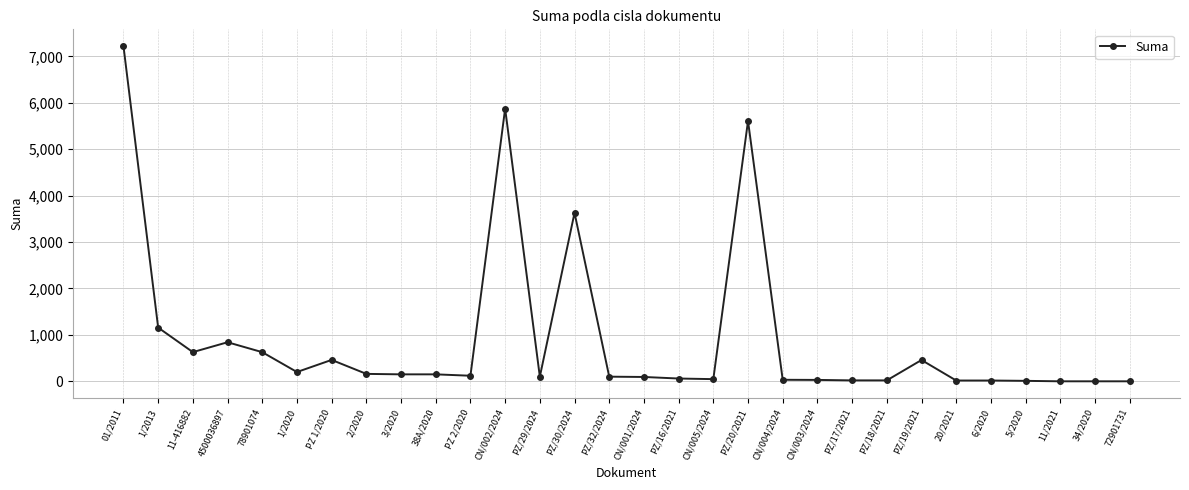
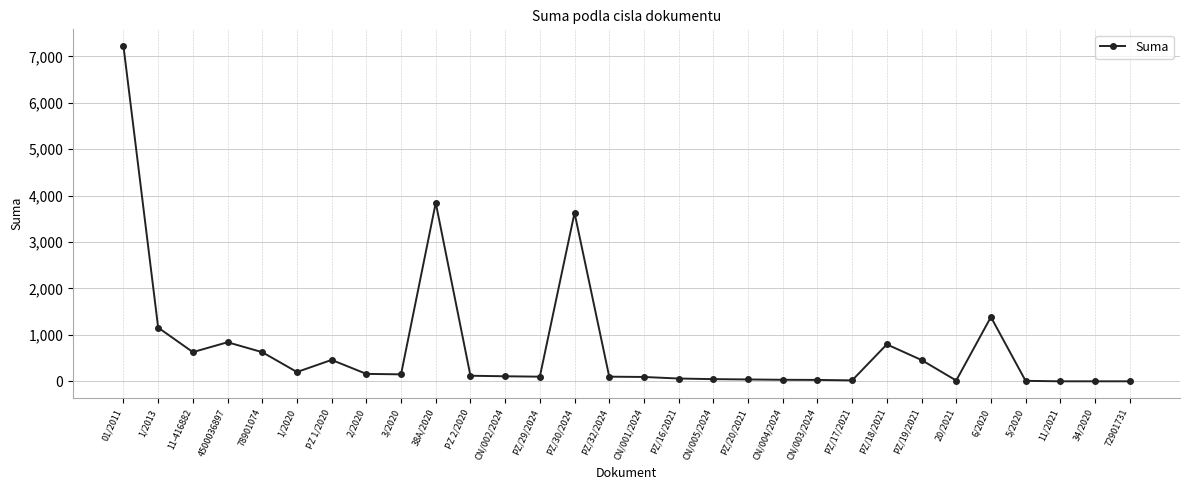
  {
    "01/2011": "7,200",
    "1/2013": "1,200",
    "11-416882": "600",
    "4500036897": "800",
    "78901074": "600",
    "1/2020": "200",
    "PZ 1/2020": "500",
    "2/2020": "200",
    "3/2020": "200",
-   "38A/2020": "200",
+   "38A/2020": "3,800",
    "PZ 2/2020": "100",
-   "CN/002/2024": "5,900",
+   "CN/002/2024": "100",
    "PZ/29/2024": "100",
    "PZ/30/2024": "3,600",
    "PZ/32/2024": "100",
    "CN/001/2024": "100",
    "PZ/16/2021": "100",
    "CN/005/2024": "0",
-   "PZ/20/2021": "5,600",
+   "PZ/20/2021": "0",
    "CN/004/2024": "0",
    "CN/003/2024": "0",
    "PZ/17/2021": "0",
-   "PZ/18/2021": "0",
+   "PZ/18/2021": "800",
    "PZ/19/2021": "500",
    "20/2021": "0",
-   "6/2020": "0",
+   "6/2020": "1,400",
    "5/2020": "0",
    "11/2021": "0",
    "34/2020": "0",
    "72901731": "0"
  }
